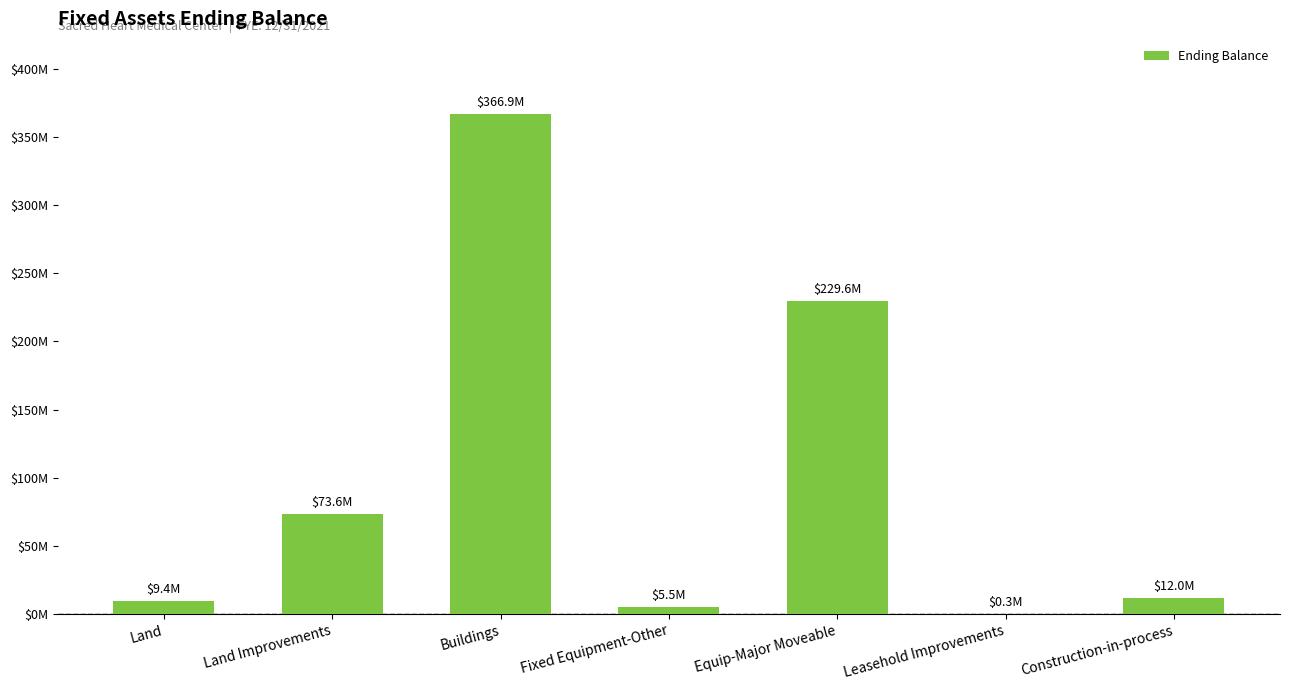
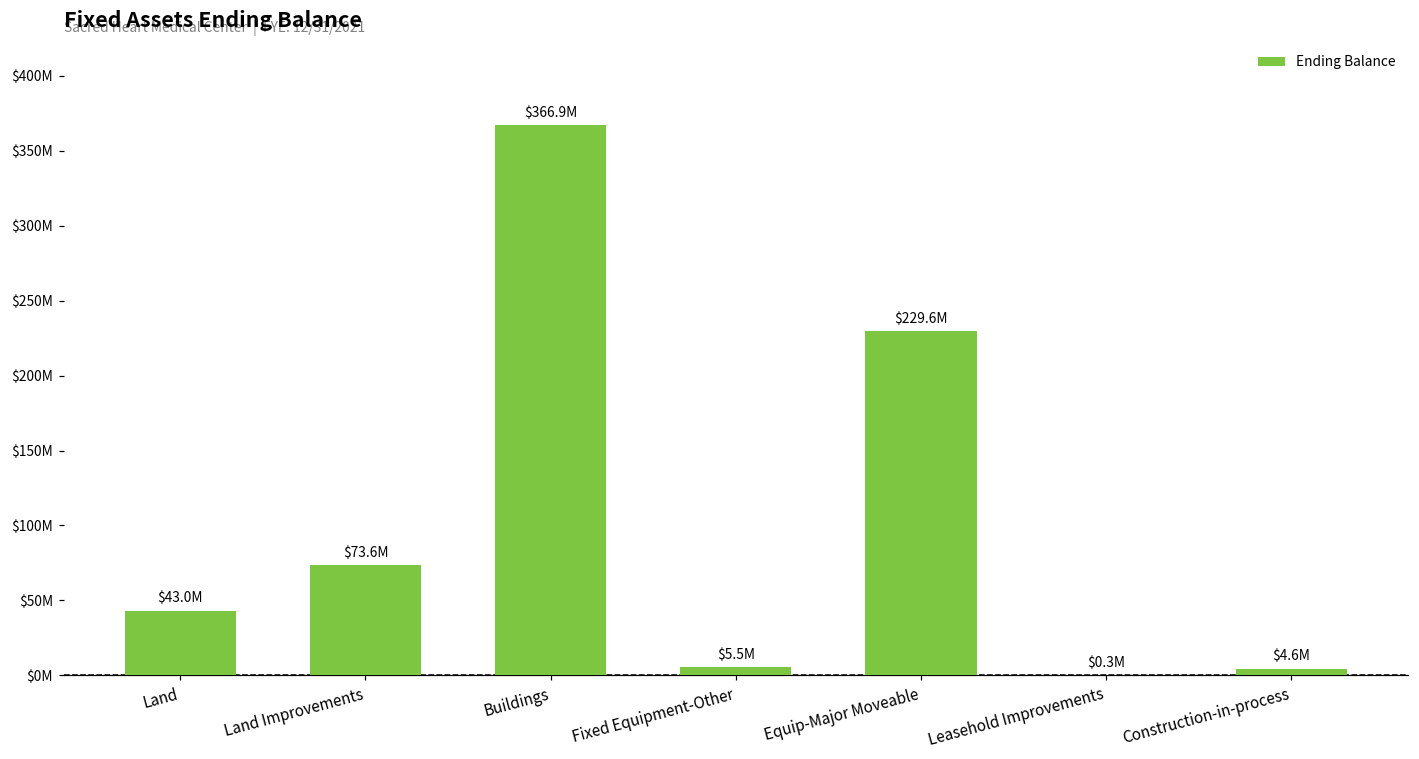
  {
-   "Land": "$9.4M",
+   "Land": "$43.0M",
    "Land Improvements": "$73.6M",
    "Buildings": "$366.9M",
    "Fixed Equipment-Other": "$5.5M",
    "Equip-Major Moveable": "$229.6M",
    "Leasehold Improvements": "$0.3M",
-   "Construction-in-process": "$12.0M"
+   "Construction-in-process": "$4.6M"
  }
